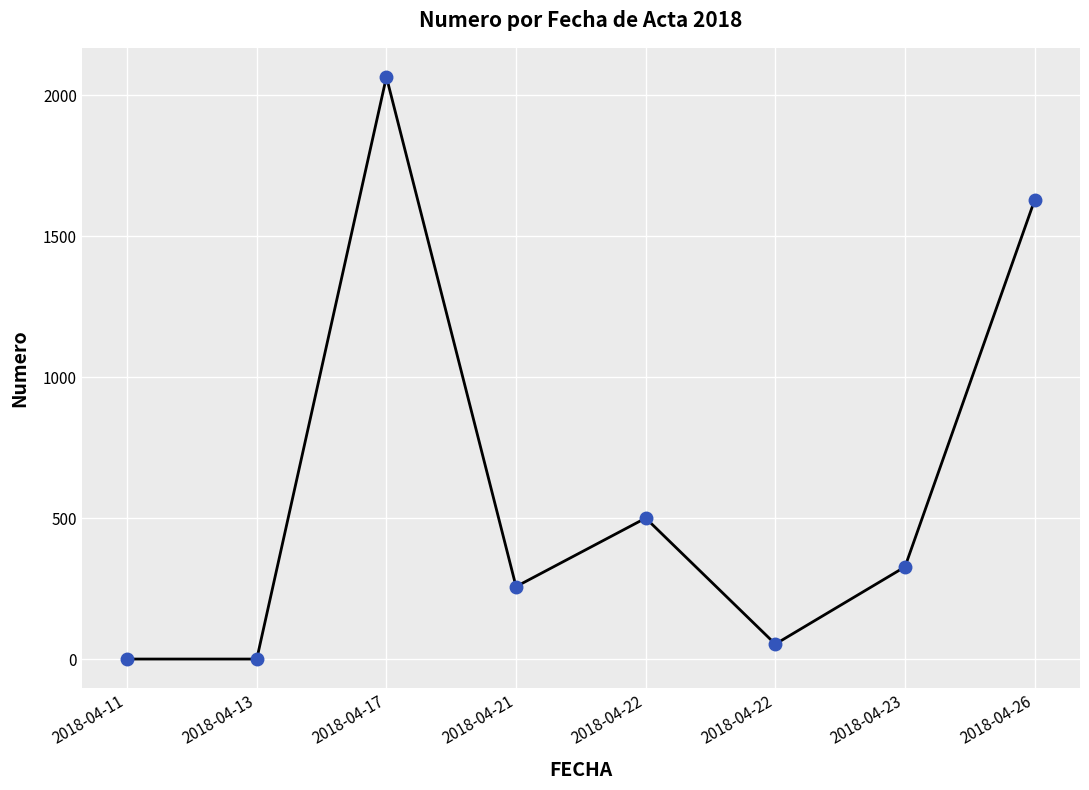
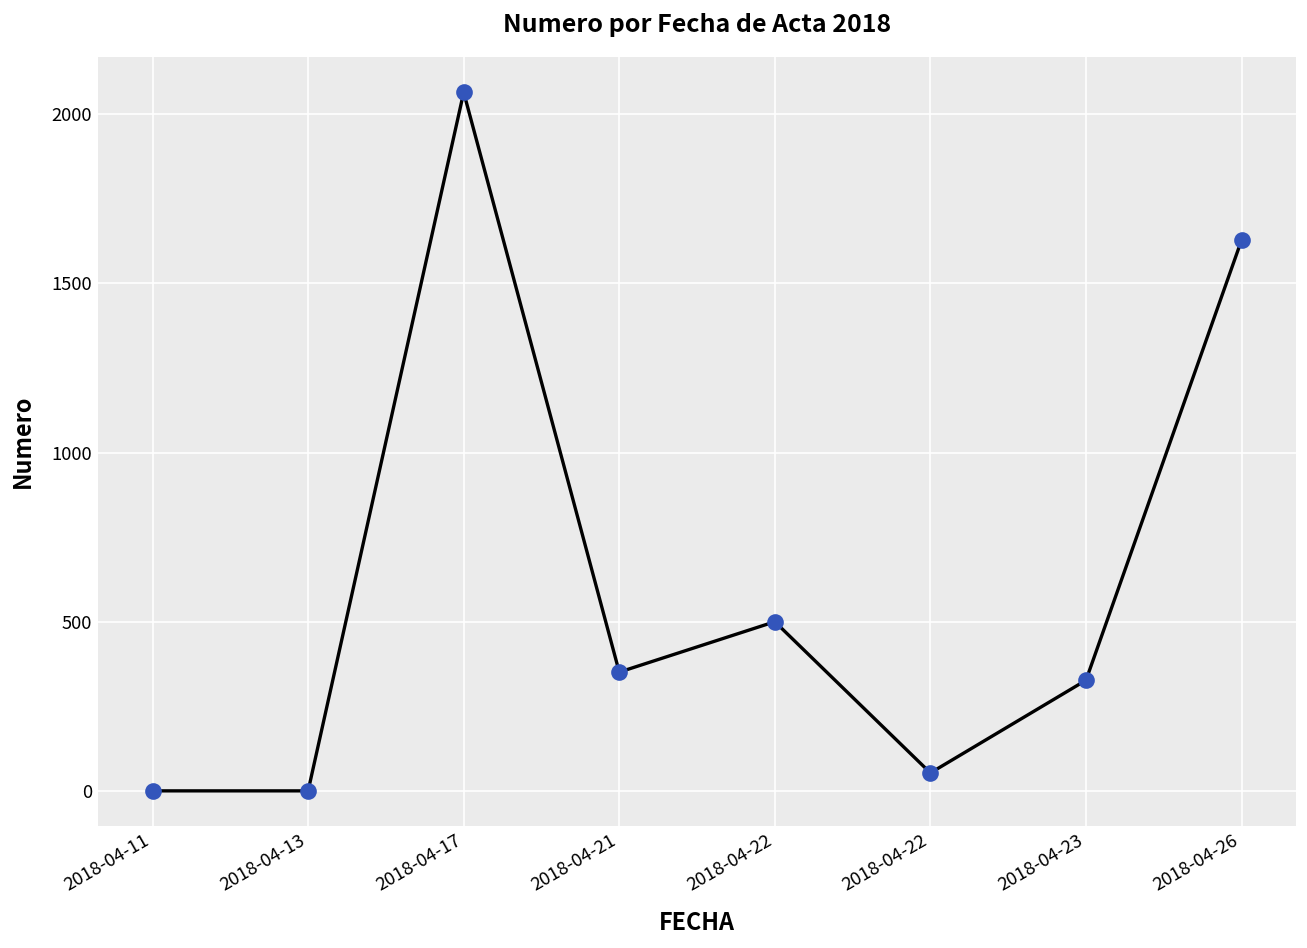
  {
    "2018-04-11": 0,
    "2018-04-13": 0,
    "2018-04-17": 2070,
-   "2018-04-21": 260,
+   "2018-04-21": 350,
    "2018-04-23": 330,
    "2018-04-26": 1630
  }
